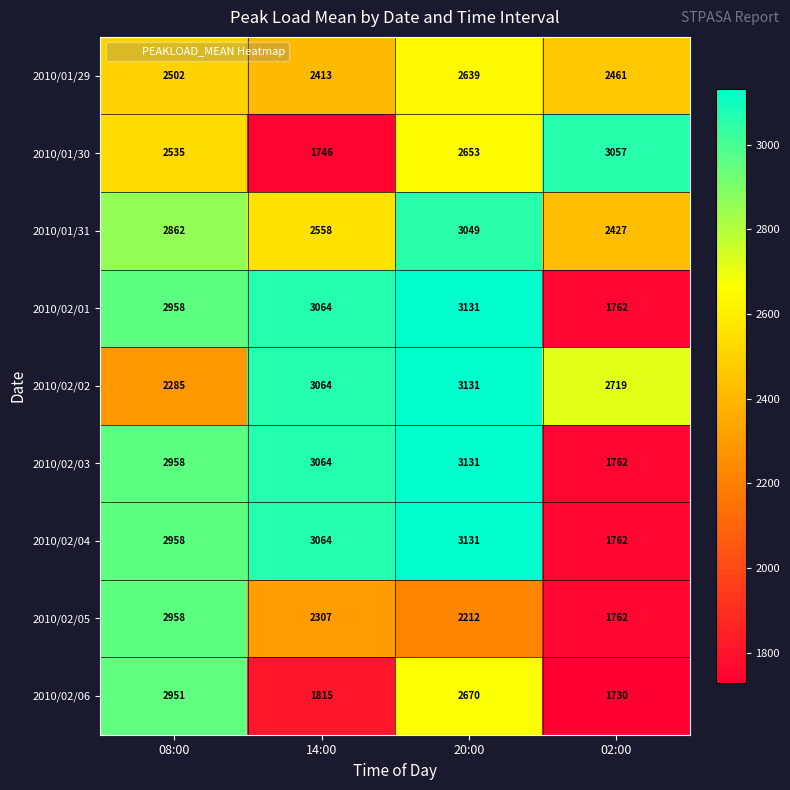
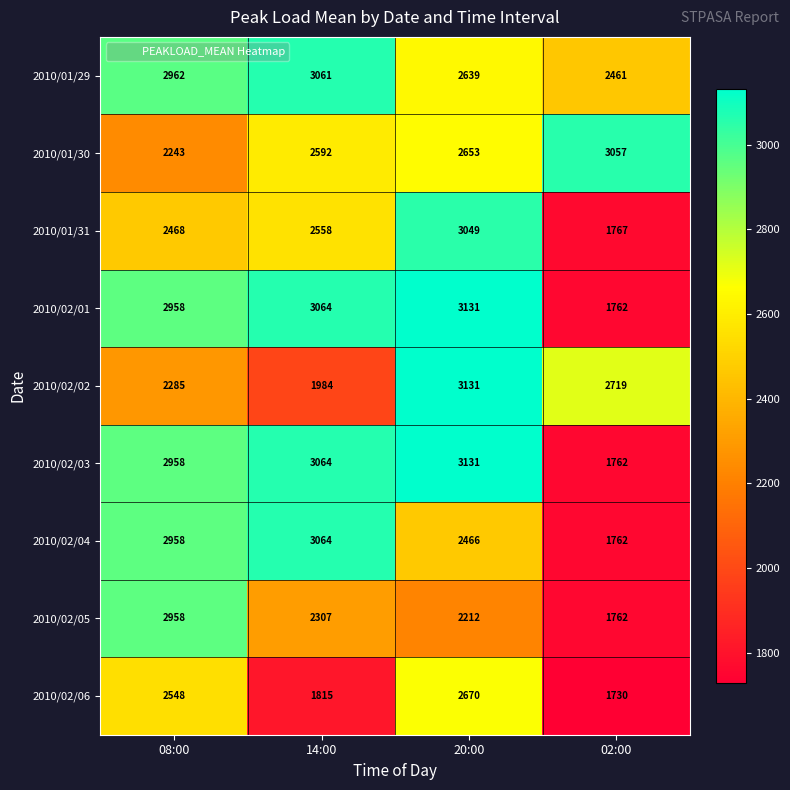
  {
    "2010/01/29": {
-     "08:00": 2502,
-     "14:00": 2413,
+     "08:00": 2962,
+     "14:00": 3061,
      "20:00": 2639,
      "02:00": 2461
    },
    "2010/01/30": {
-     "08:00": 2535,
-     "14:00": 1746,
+     "08:00": 2243,
+     "14:00": 2592,
      "20:00": 2653,
      "02:00": 3057
    },
    "2010/01/31": {
-     "08:00": 2862,
+     "08:00": 2468,
      "14:00": 2558,
      "20:00": 3049,
-     "02:00": 2427
+     "02:00": 1767
    },
    "2010/02/01": {
      "08:00": 2958,
      "14:00": 3064,
      "20:00": 3131,
      "02:00": 1762
    },
    "2010/02/02": {
      "08:00": 2285,
-     "14:00": 3064,
+     "14:00": 1984,
      "20:00": 3131,
      "02:00": 2719
    },
    "2010/02/03": {
      "08:00": 2958,
      "14:00": 3064,
      "20:00": 3131,
      "02:00": 1762
    },
    "2010/02/04": {
      "08:00": 2958,
      "14:00": 3064,
-     "20:00": 3131,
+     "20:00": 2466,
      "02:00": 1762
    },
    "2010/02/05": {
      "08:00": 2958,
      "14:00": 2307,
      "20:00": 2212,
      "02:00": 1762
    },
    "2010/02/06": {
-     "08:00": 2951,
+     "08:00": 2548,
      "14:00": 1815,
      "20:00": 2670,
      "02:00": 1730
    }
  }
